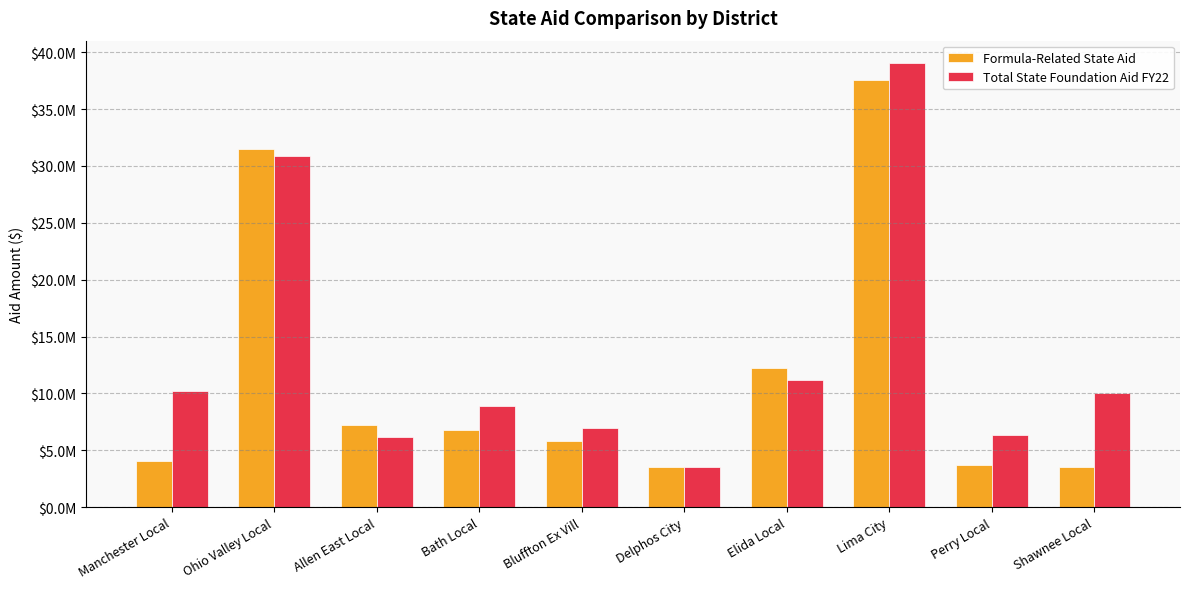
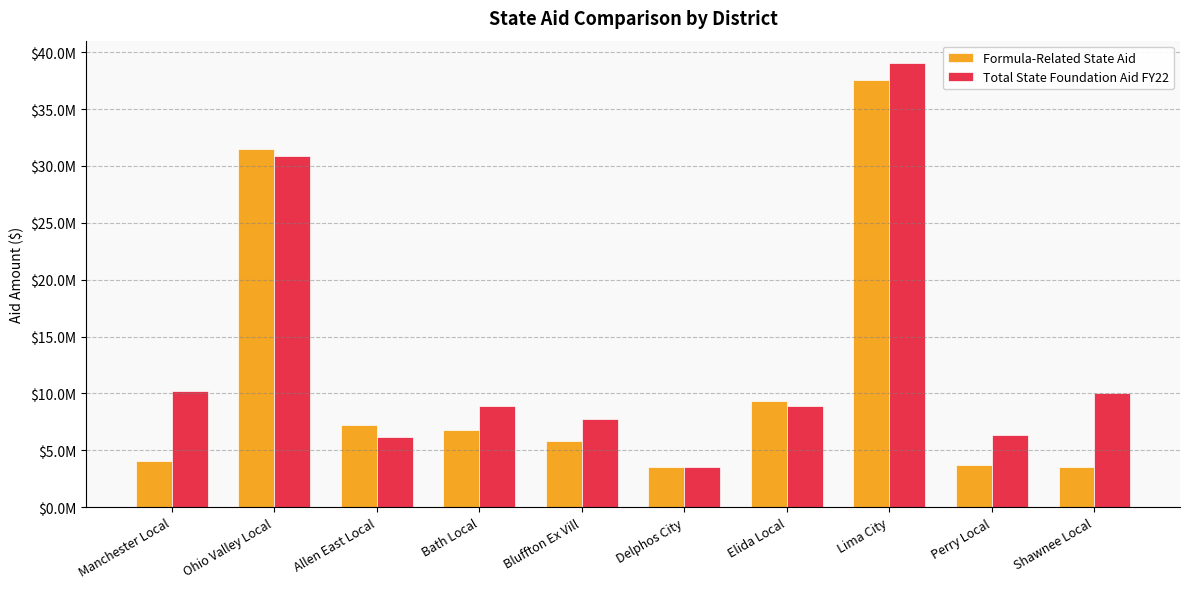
  {
    "Formula-Related State Aid": {
      "Manchester Local": "$4000000",
      "Ohio Valley Local": "$31500000",
      "Allen East Local": "$7200000",
      "Bath Local": "$6800000",
      "Bluffton Ex Vill": "$5800000",
      "Delphos City": "$3600000",
-     "Elida Local": "$12200000",
+     "Elida Local": "$9400000",
      "Lima City": "$37600000",
      "Perry Local": "$3700000",
      "Shawnee Local": "$3500000"
    },
    "Total State Foundation Aid FY22": {
      "Manchester Local": "$10200000",
      "Ohio Valley Local": "$30900000",
      "Allen East Local": "$6100000",
      "Bath Local": "$8900000",
-     "Bluffton Ex Vill": "$7000000",
+     "Bluffton Ex Vill": "$7700000",
      "Delphos City": "$3500000",
-     "Elida Local": "$11200000",
+     "Elida Local": "$8900000",
      "Lima City": "$39100000",
      "Perry Local": "$6400000",
      "Shawnee Local": "$10000000"
    }
  }
